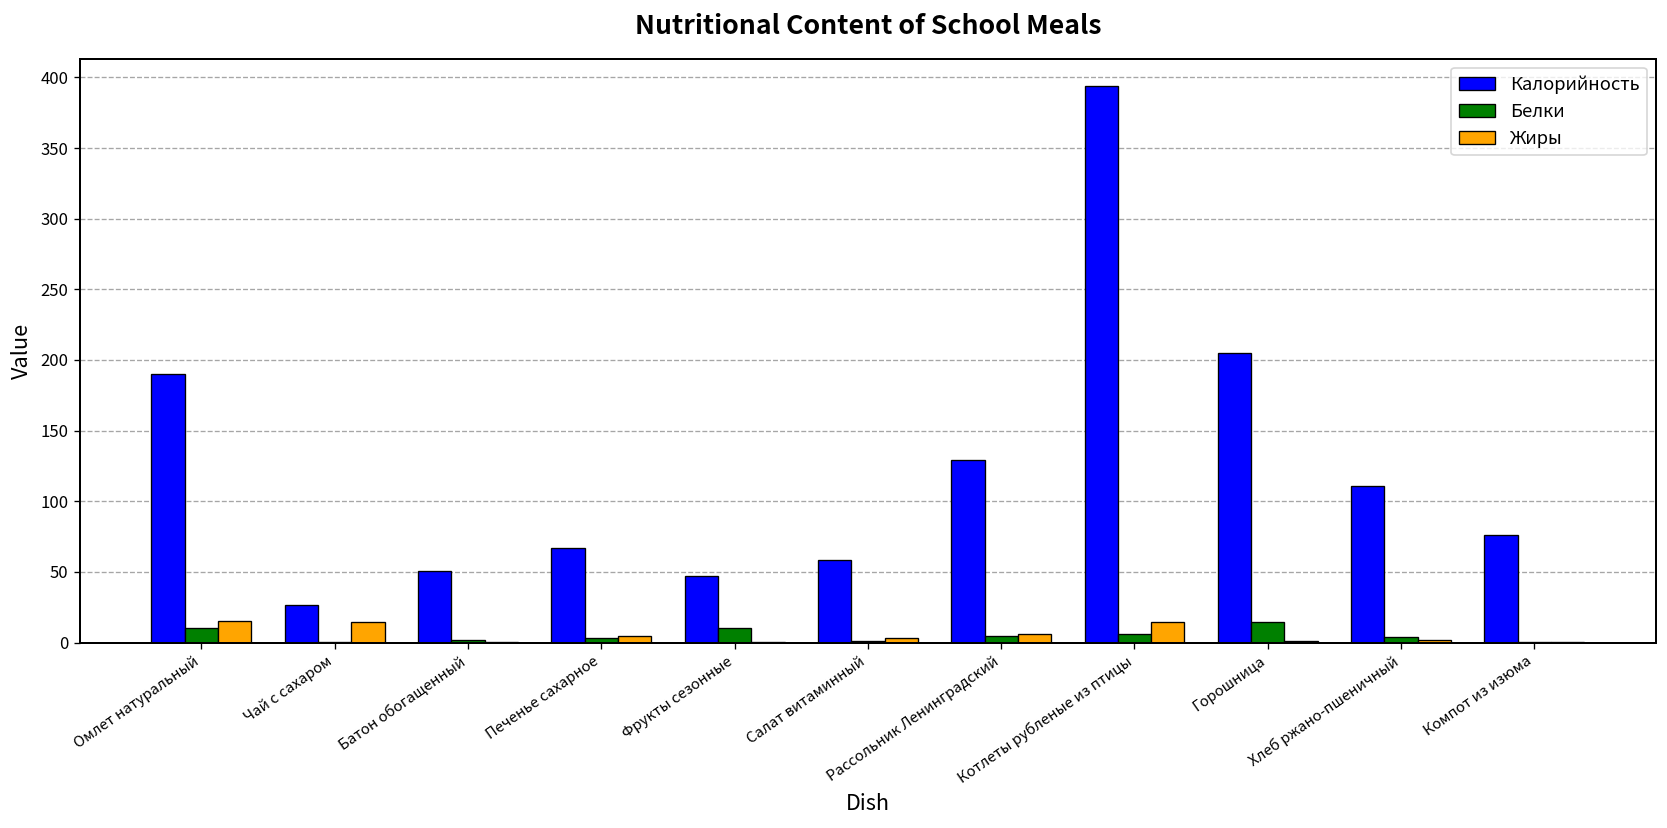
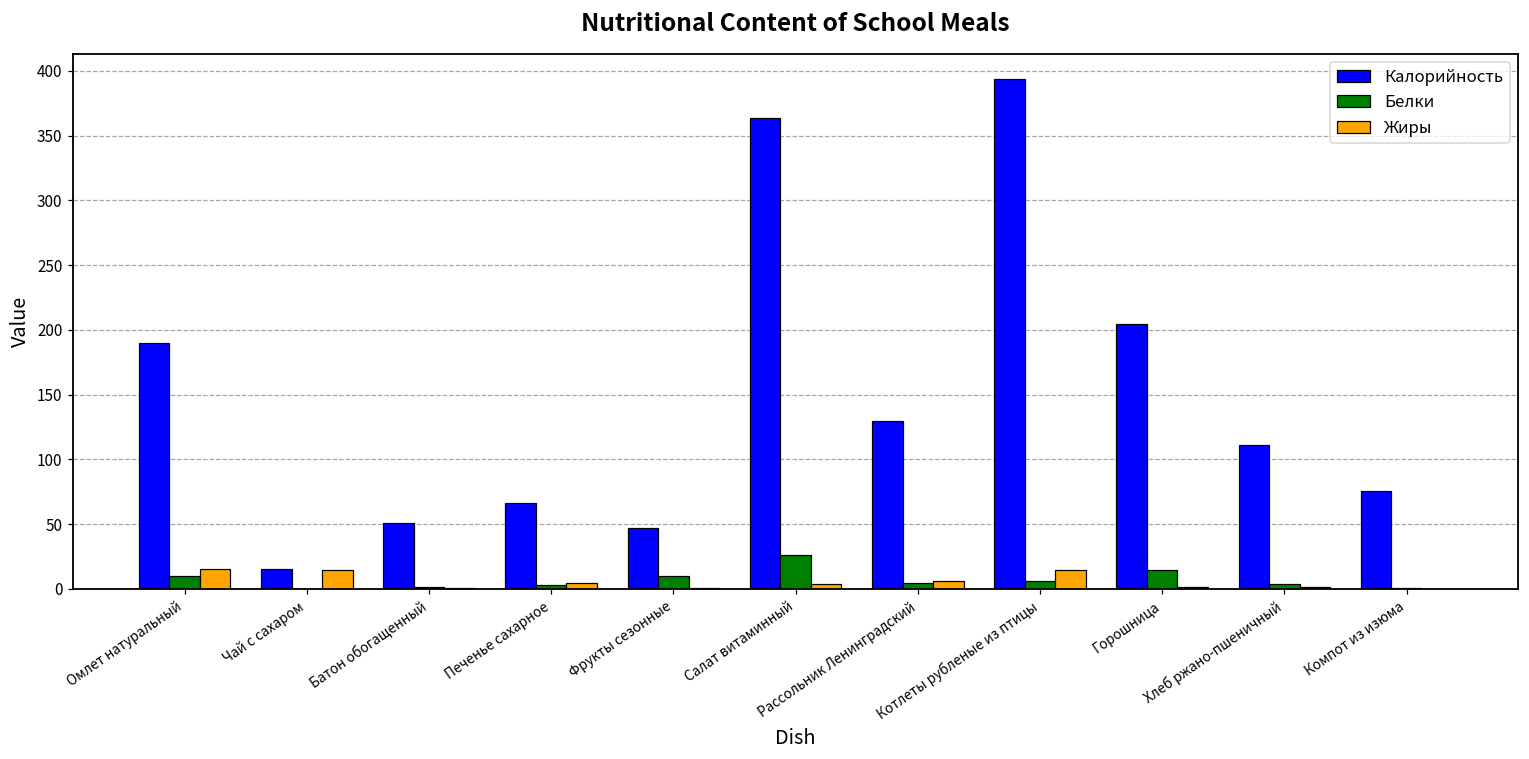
  {
    "Калорийность": {
      "Омлет натуральный": 190,
-     "Чай с сахаром": 27,
+     "Чай с сахаром": 15,
      "Батон обогащенный": 51,
      "Печенье сахарное": 67,
      "Фрукты сезонные": 47,
-     "Салат витаминный": 58,
+     "Салат витаминный": 363,
      "Рассольник Ленинградский": 129,
      "Котлеты рубленые из птицы": 394,
      "Горошница": 205,
      "Хлеб ржано-пшеничный": 111,
      "Компот из изюма": 76
    },
    "Белки": {
      "Омлет натуральный": 10,
      "Печенье сахарное": 3,
      "Фрукты сезонные": 10,
-     "Салат витаминный": 1,
+     "Салат витаминный": 26,
      "Рассольник Ленинградский": 5,
      "Котлеты рубленые из птицы": 6,
      "Горошница": 15,
      "Хлеб ржано-пшеничный": 4
    },
    "Жиры": {
      "Омлет натуральный": 16,
      "Чай с сахаром": 14,
      "Печенье сахарное": 5,
      "Салат витаминный": 4,
      "Рассольник Ленинградский": 6,
      "Котлеты рубленые из птицы": 15
    }
  }
